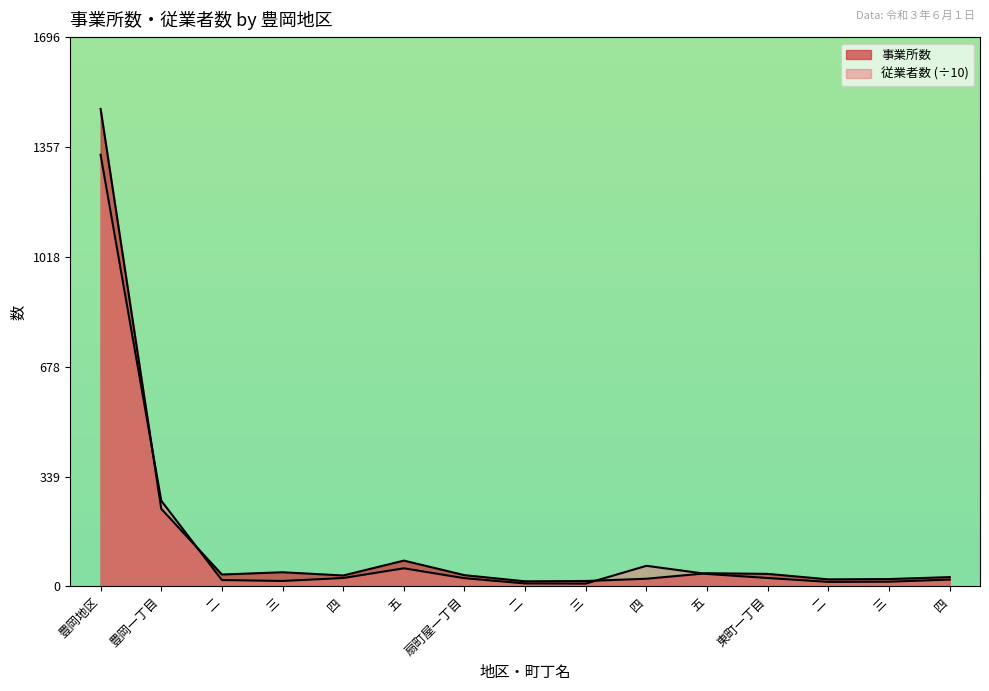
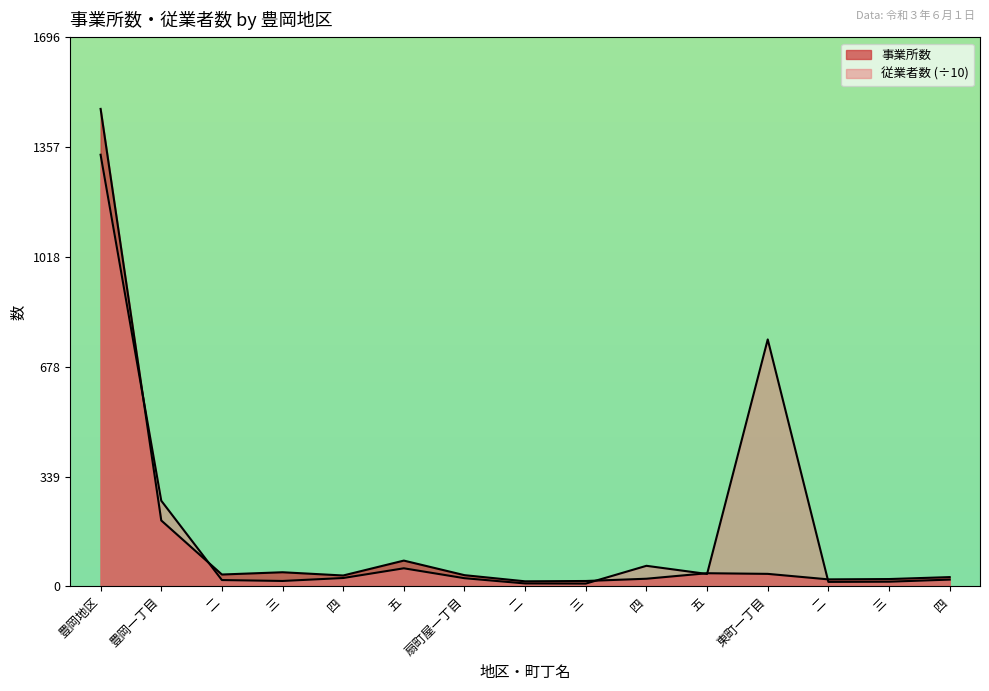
  {
    "事業所数": {
      "豊岡地区": 1480,
-     "豊岡一丁目": 240,
+     "豊岡一丁目": 200,
      "扇町屋一丁目": 40,
      "東町一丁目": 40
    },
    "従業者数 (÷10)": {
      "豊岡地区": 1330,
      "豊岡一丁目": 270,
      "扇町屋一丁目": 30,
-     "東町一丁目": 30
+     "東町一丁目": 760
    }
  }
